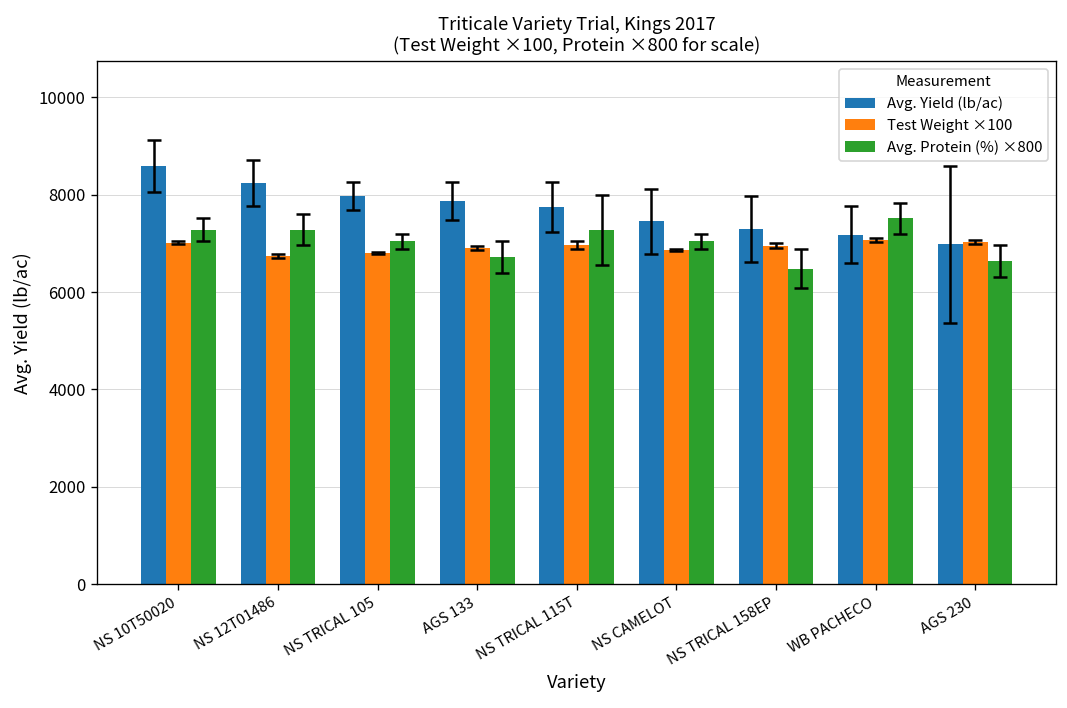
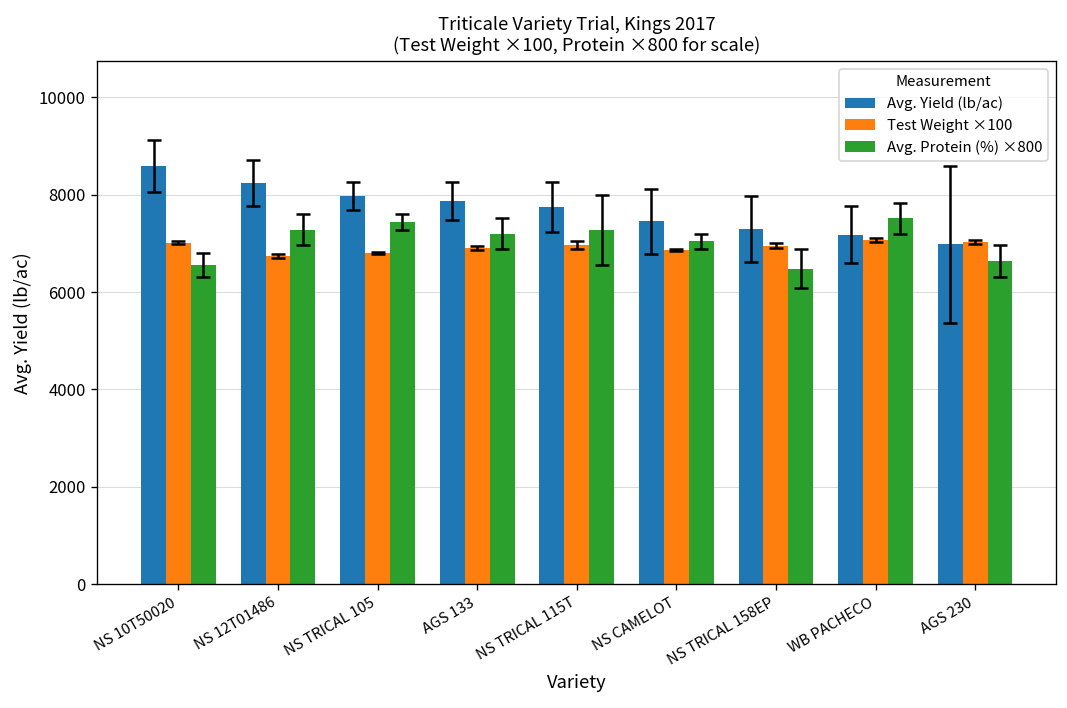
  {
    "Test Weight ×100": {
      "NS 10T50020": 7000,
      "NS 12T01486": 6800,
      "NS TRICAL 105": 6800,
      "AGS 133": 6900,
      "NS TRICAL 115T": 7000,
      "NS CAMELOT": 6900,
      "NS TRICAL 158EP": 7000,
      "WB PACHECO": 7100,
      "AGS 230": 7000
    },
    "Avg. Protein (%) ×800": {
-     "NS 10T50020": 7300,
+     "NS 10T50020": 6600,
      "NS 12T01486": 7300,
-     "NS TRICAL 105": 7000,
-     "AGS 133": 6700,
+     "NS TRICAL 105": 7400,
+     "AGS 133": 7200,
      "NS TRICAL 115T": 7300,
      "NS CAMELOT": 7000,
      "NS TRICAL 158EP": 6500,
      "WB PACHECO": 7500,
      "AGS 230": 6600
    }
  }
